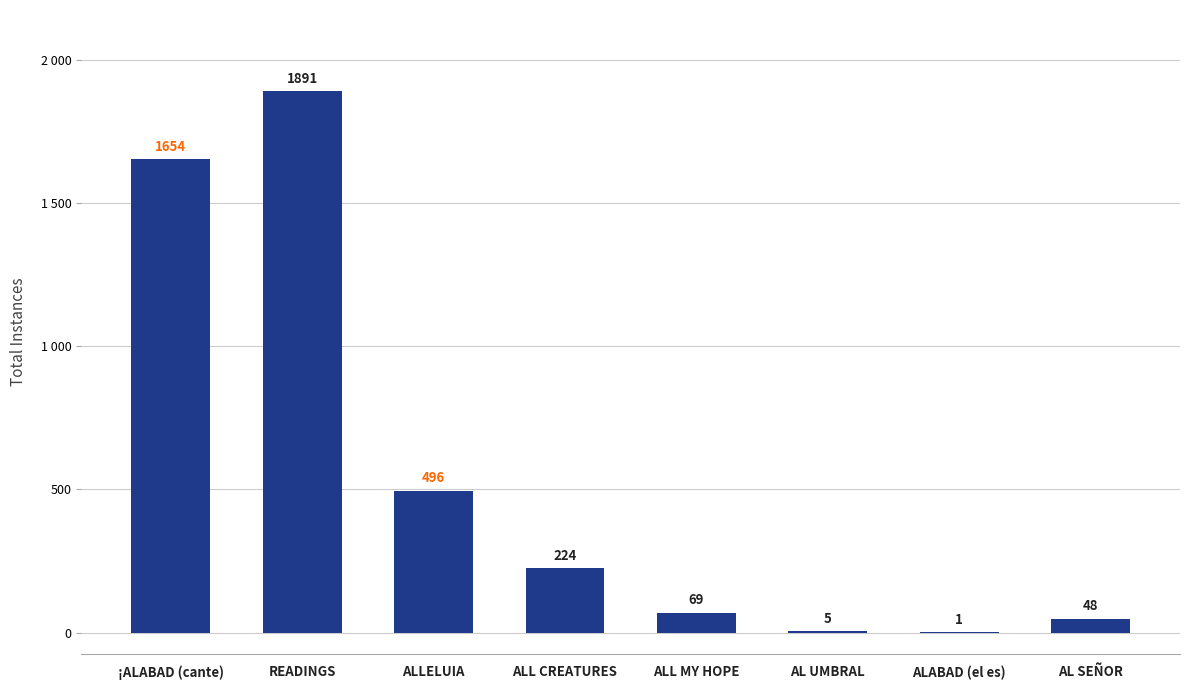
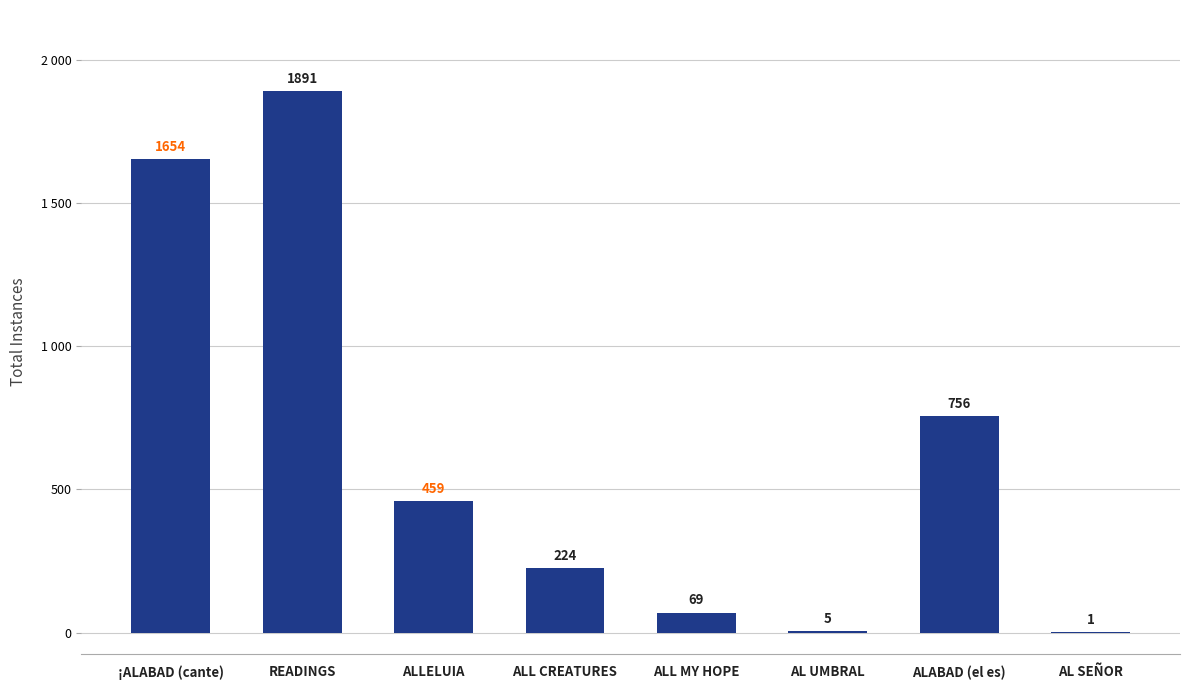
  {
    "¡ALABAD (cante)": 1654,
    "READINGS": 1891,
-   "ALLELUIA": 496,
+   "ALLELUIA": 459,
    "ALL CREATURES": 224,
    "ALL MY HOPE": 69,
    "AL UMBRAL": 5,
-   "ALABAD (el es)": 1,
-   "AL SEÑOR": 48
+   "ALABAD (el es)": 756,
+   "AL SEÑOR": 1
  }
